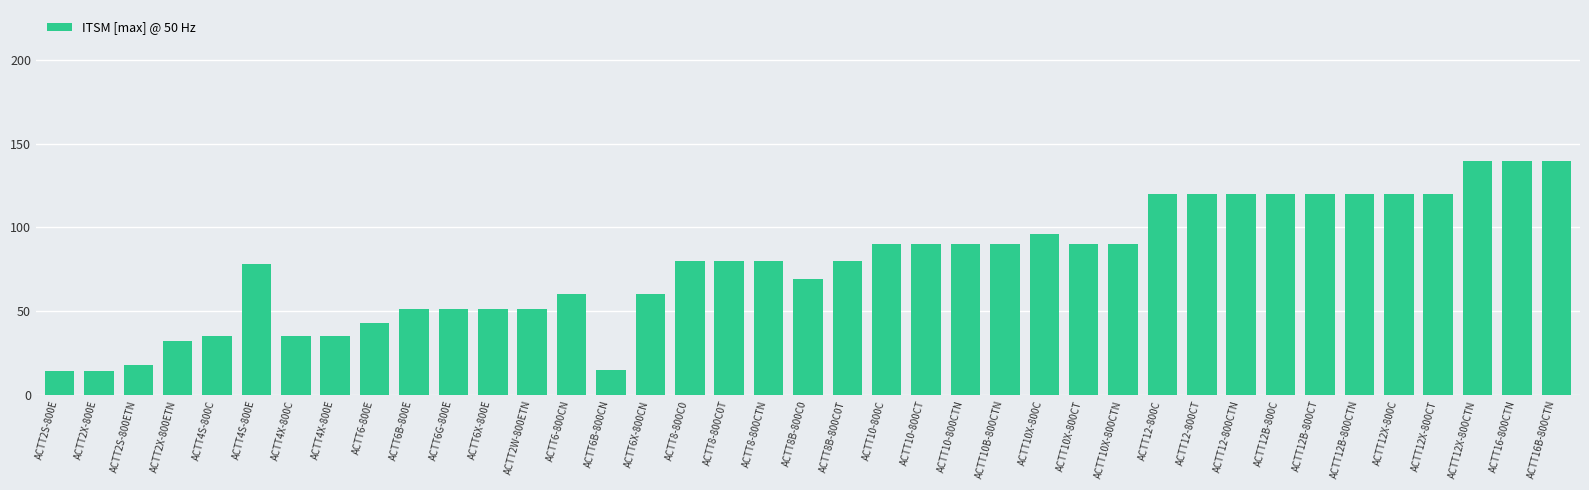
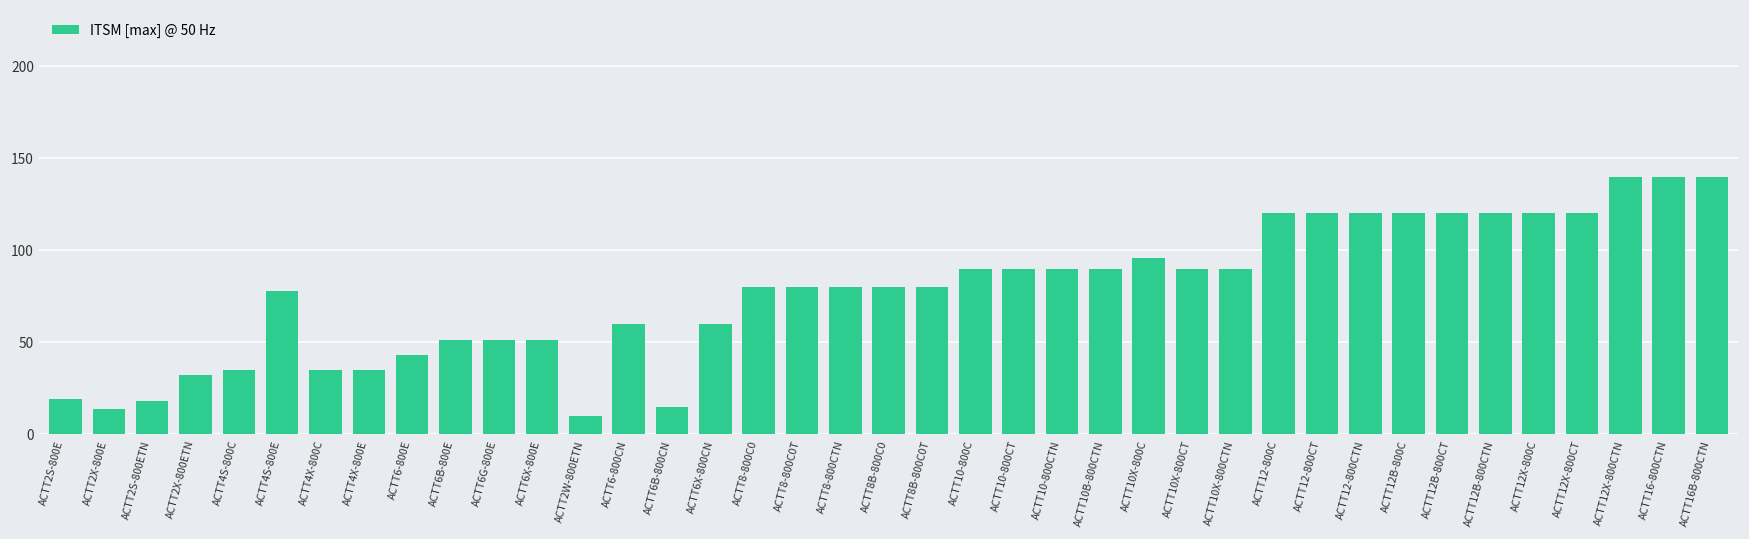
  {
-   "ACTT2S-800E": 14,
+   "ACTT2S-800E": 19,
    "ACTT2X-800E": 14,
    "ACTT2S-800ETN": 18,
    "ACTT2X-800ETN": 32,
    "ACTT4S-800C": 35,
    "ACTT4S-800E": 78,
    "ACTT4X-800C": 35,
    "ACTT4X-800E": 35,
    "ACTT6-800E": 43,
    "ACTT6B-800E": 51,
    "ACTT6G-800E": 51,
    "ACTT6X-800E": 51,
-   "ACTT2W-800ETN": 51,
+   "ACTT2W-800ETN": 10,
    "ACTT6-800CN": 60,
    "ACTT6B-800CN": 15,
    "ACTT6X-800CN": 60,
    "ACTT8-800C0": 80,
    "ACTT8-800C0T": 80,
    "ACTT8-800CTN": 80,
-   "ACTT8B-800C0": 69,
+   "ACTT8B-800C0": 80,
    "ACTT8B-800C0T": 80,
    "ACTT10-800C": 90,
    "ACTT10-800CT": 90,
    "ACTT10-800CTN": 90,
    "ACTT10B-800CTN": 90,
    "ACTT10X-800C": 96,
    "ACTT10X-800CT": 90,
    "ACTT10X-800CTN": 90,
    "ACTT12-800C": 120,
    "ACTT12-800CT": 120,
    "ACTT12-800CTN": 120,
    "ACTT12B-800C": 120,
    "ACTT12B-800CT": 120,
    "ACTT12B-800CTN": 120,
    "ACTT12X-800C": 120,
    "ACTT12X-800CT": 120,
    "ACTT12X-800CTN": 140,
    "ACTT16-800CTN": 140,
    "ACTT16B-800CTN": 140
  }
